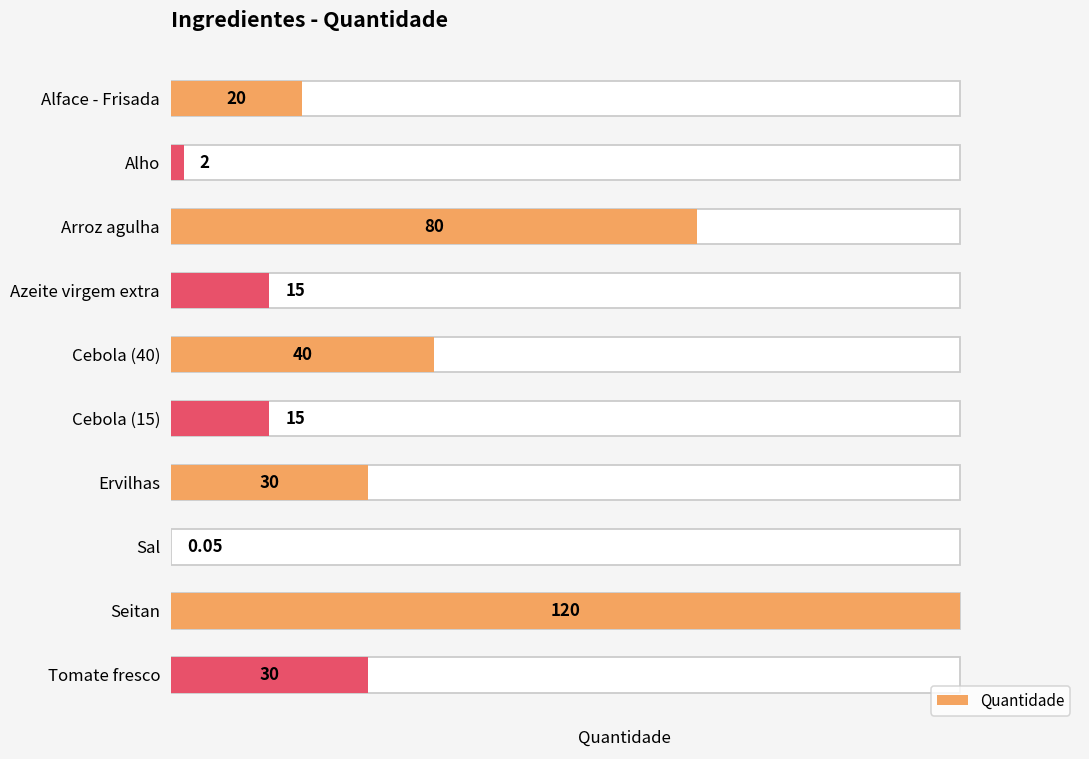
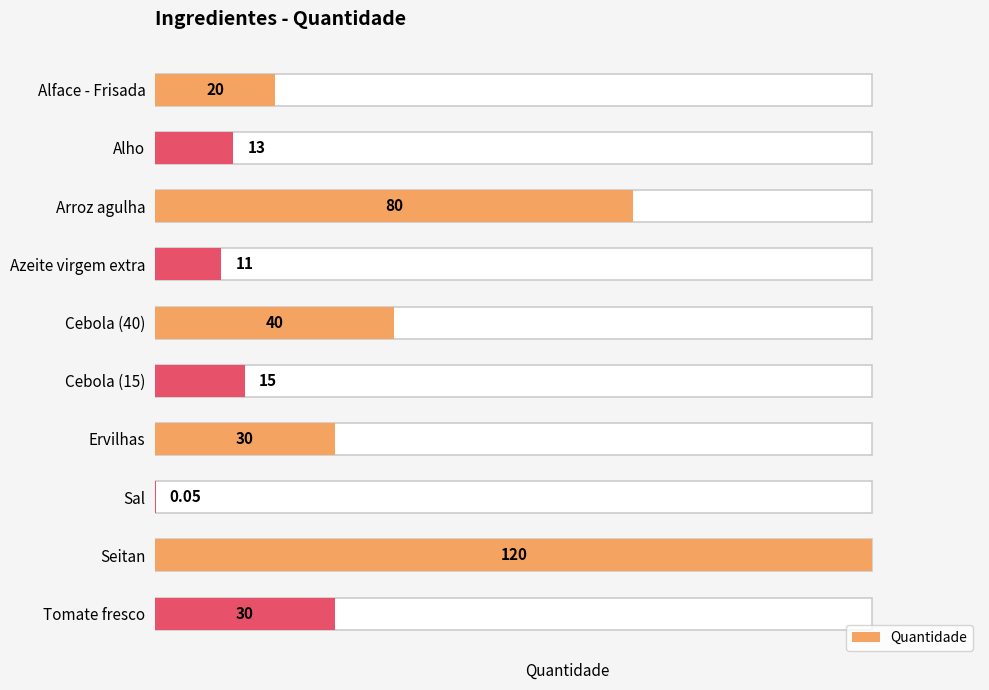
  {
    "Quantidade": {
-     "Alho": 2,
-     "Azeite virgem extra": 15,
+     "Alho": 13,
+     "Azeite virgem extra": 11,
      "Sal": 0.05,
      "Seitan": 120
    }
  }
